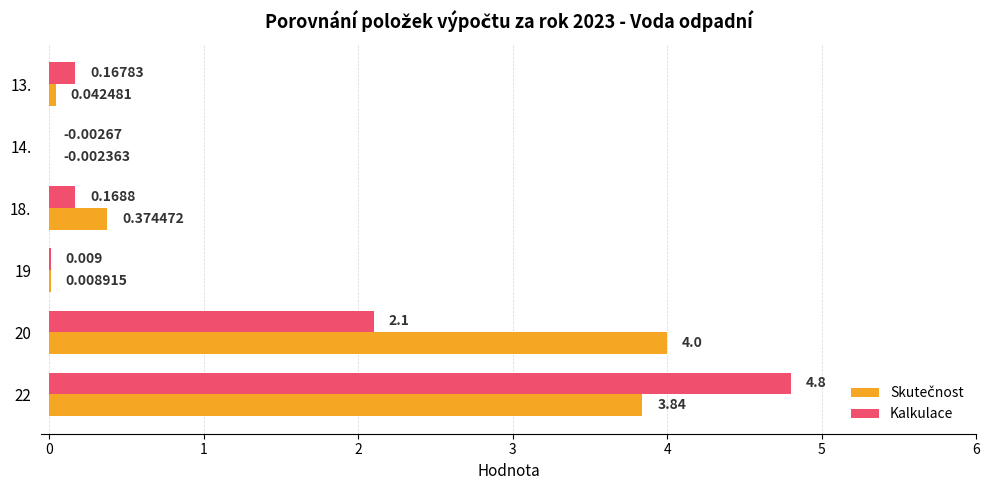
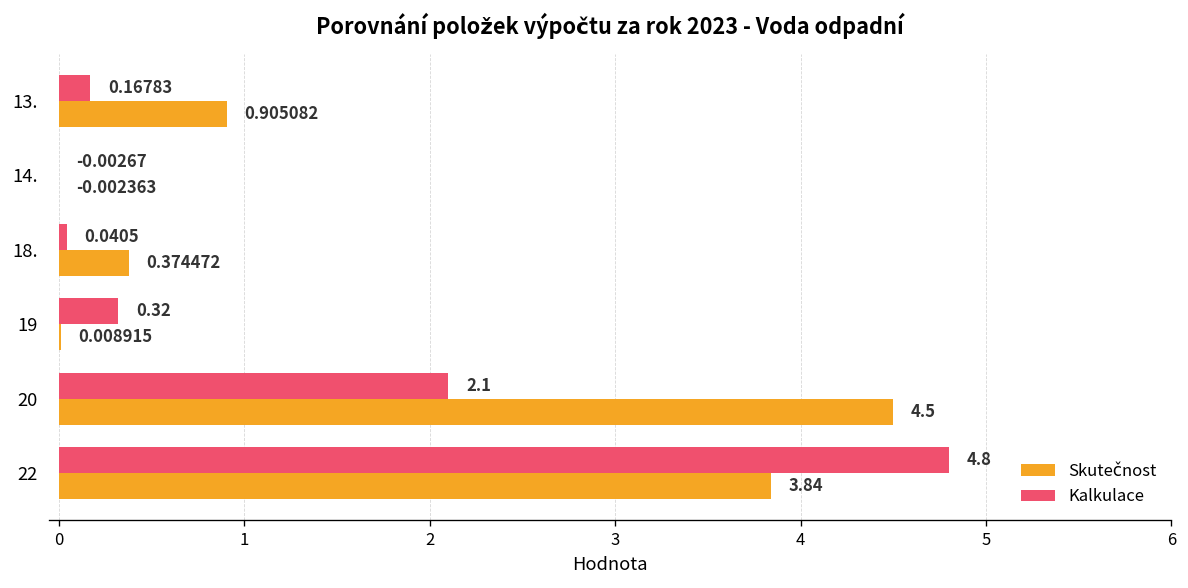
  {
    "Skutečnost": {
-     "13.": 0.042481,
+     "13.": 0.905082,
      "14.": -0.002363,
      "18.": 0.374472,
      "19": 0.008915,
-     "20": 4.0,
+     "20": 4.5,
      "22": 3.84
    },
    "Kalkulace": {
      "13.": 0.16783,
      "14.": -0.00267,
-     "18.": 0.1688,
-     "19": 0.009,
+     "18.": 0.0405,
+     "19": 0.32,
      "20": 2.1,
      "22": 4.8
    }
  }
